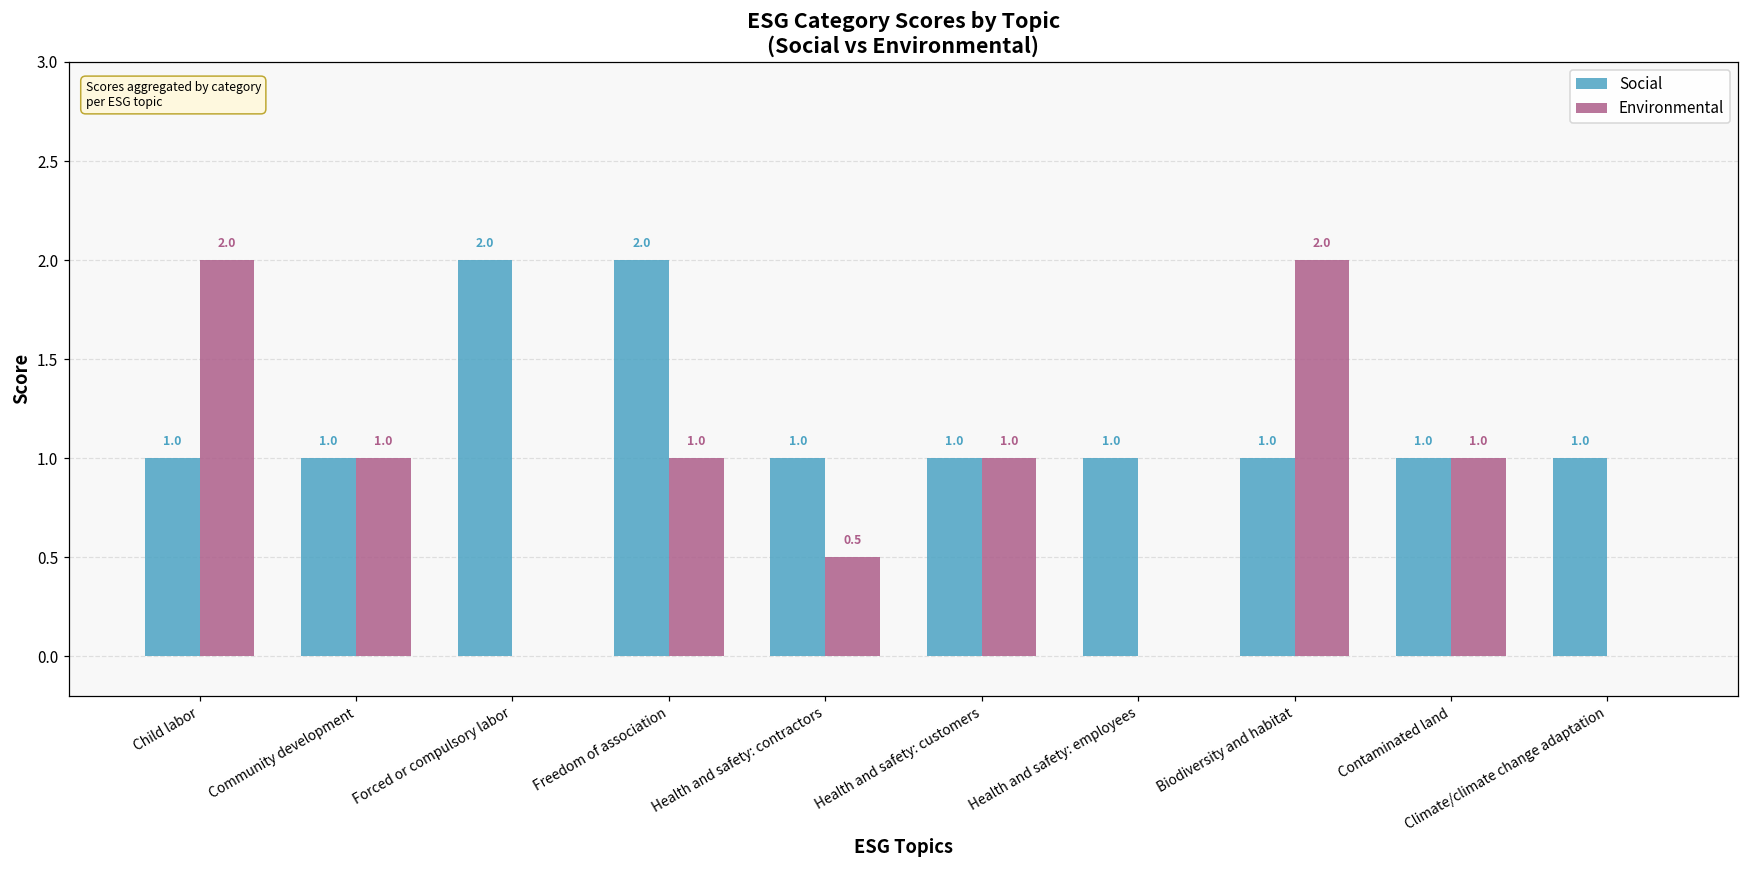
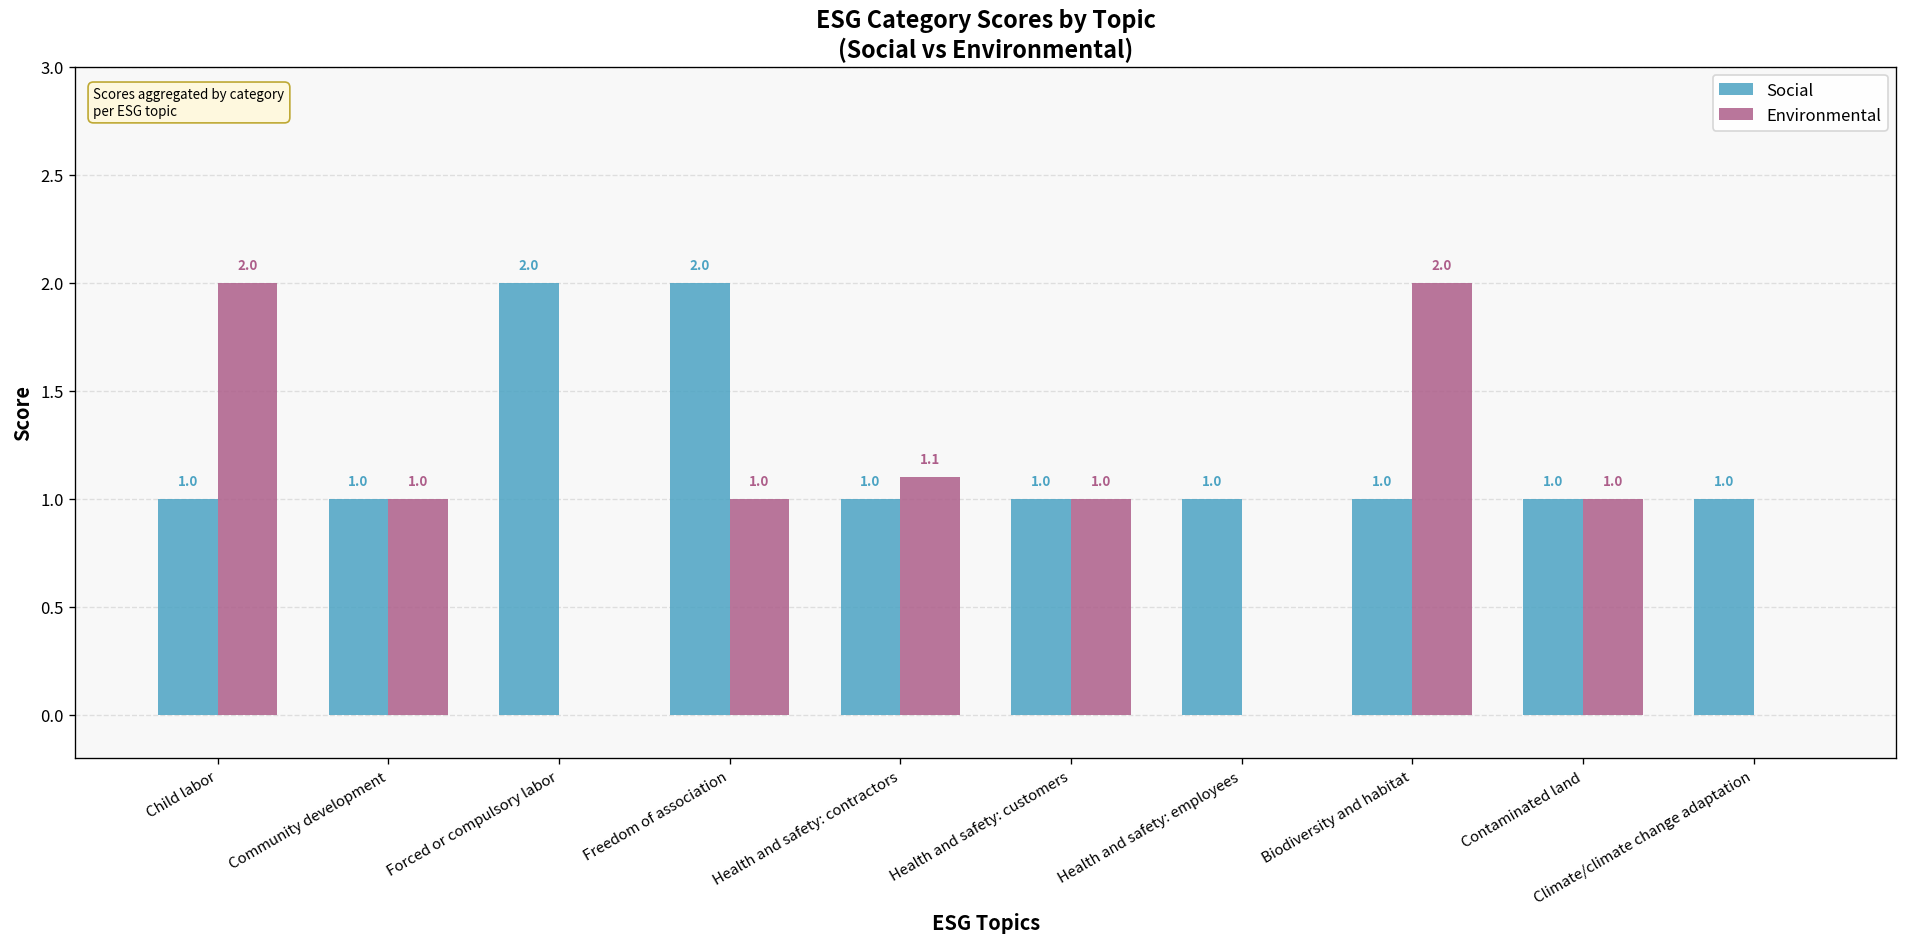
  {
    "Social": {
      "Child labor": 1.0,
      "Community development": 1.0,
      "Forced or compulsory labor": 2.0,
      "Freedom of association": 2.0,
      "Health and safety: contractors": 1.0,
      "Health and safety: customers": 1.0,
      "Health and safety: employees": 1.0,
      "Biodiversity and habitat": 1.0,
      "Contaminated land": 1.0,
      "Climate/climate change adaptation": 1.0
    },
    "Environmental": {
      "Child labor": 2.0,
      "Community development": 1.0,
      "Freedom of association": 1.0,
-     "Health and safety: contractors": 0.5,
+     "Health and safety: contractors": 1.1,
      "Health and safety: customers": 1.0,
      "Biodiversity and habitat": 2.0,
      "Contaminated land": 1.0
    }
  }
